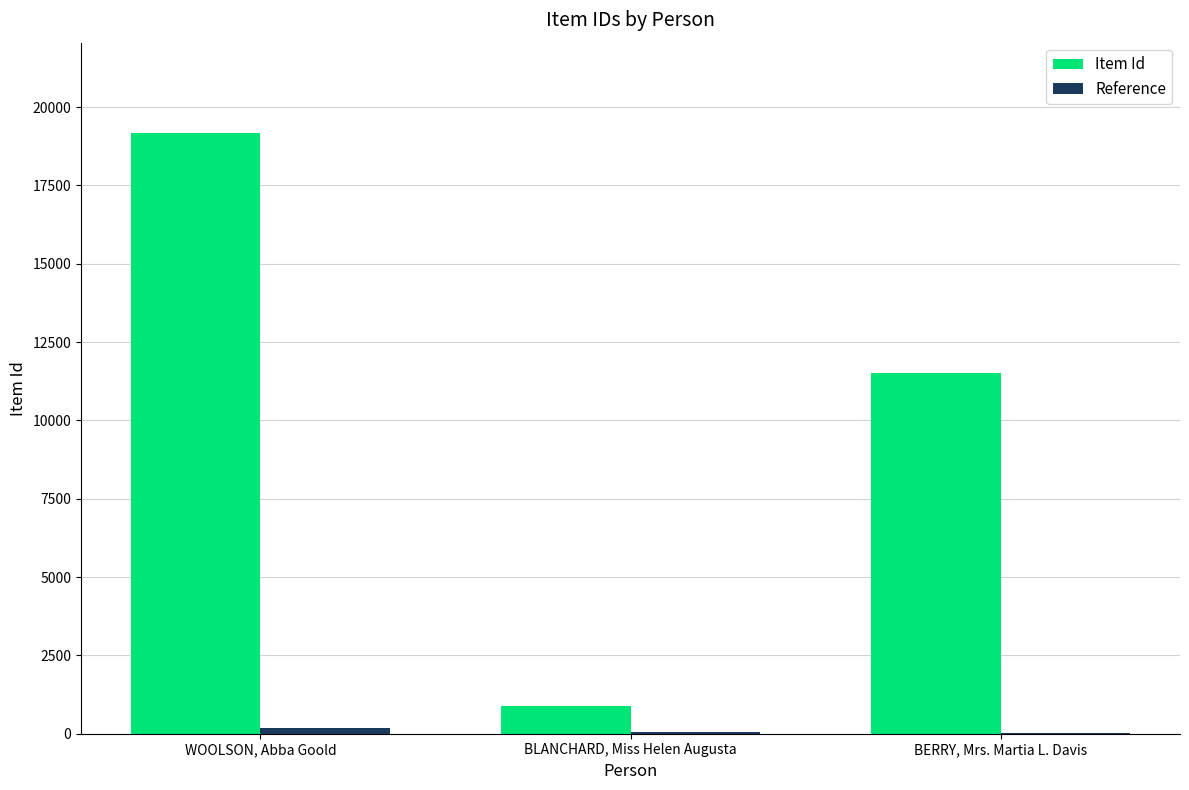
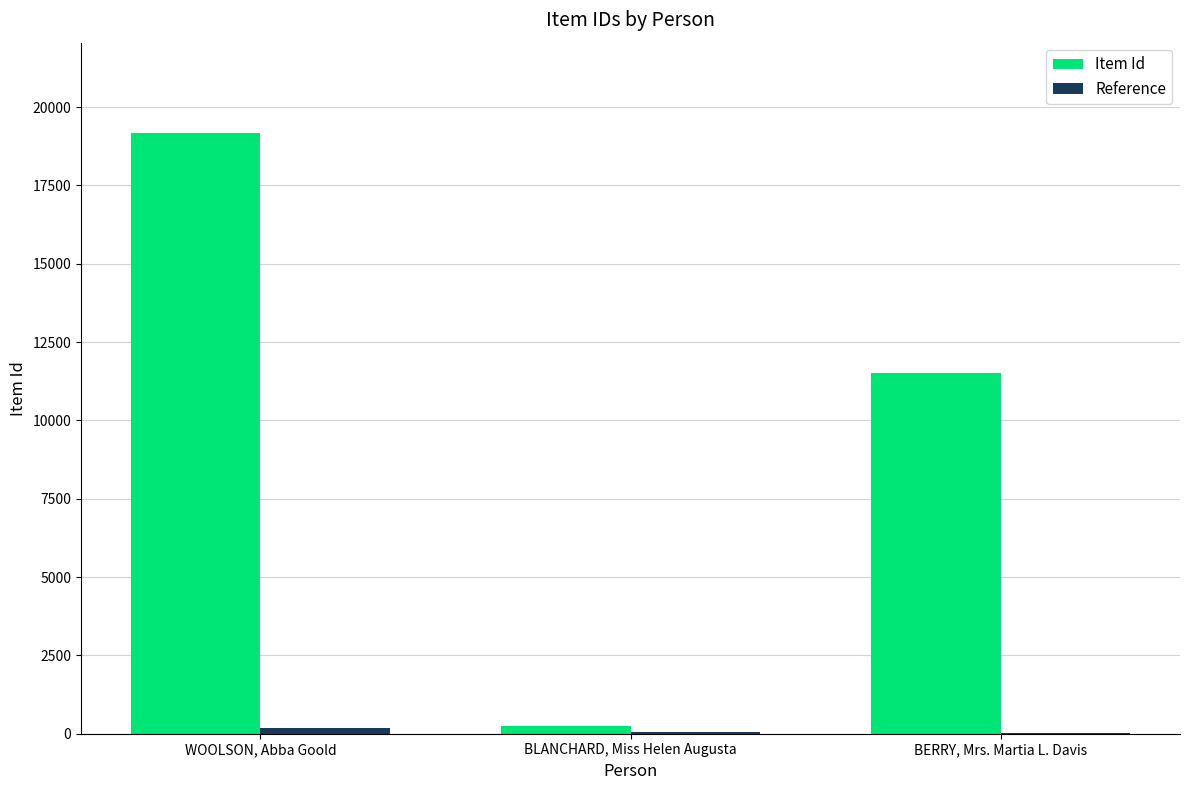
  {
    "Item Id": {
      "WOOLSON, Abba Goold": 19200,
-     "BLANCHARD, Miss Helen Augusta": 900,
+     "BLANCHARD, Miss Helen Augusta": 200,
      "BERRY, Mrs. Martia L. Davis": 11500
    },
    "Reference": {
      "WOOLSON, Abba Goold": 200
    }
  }
